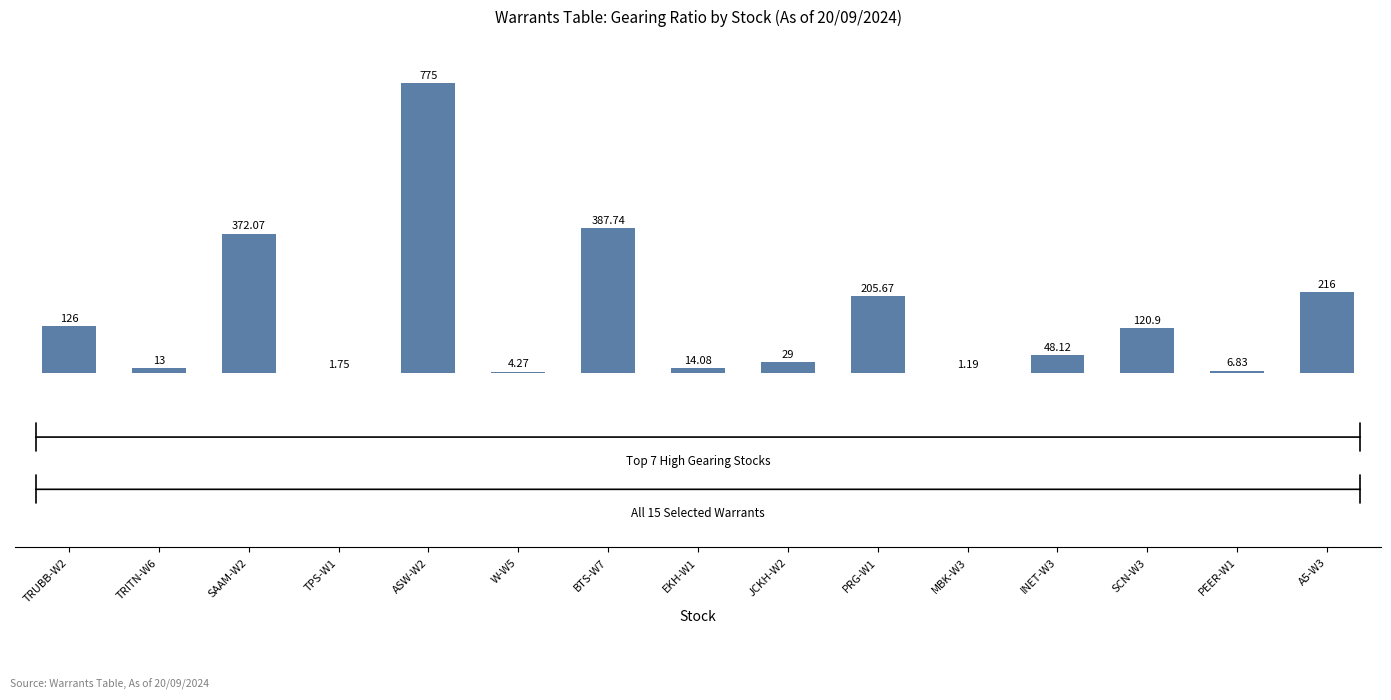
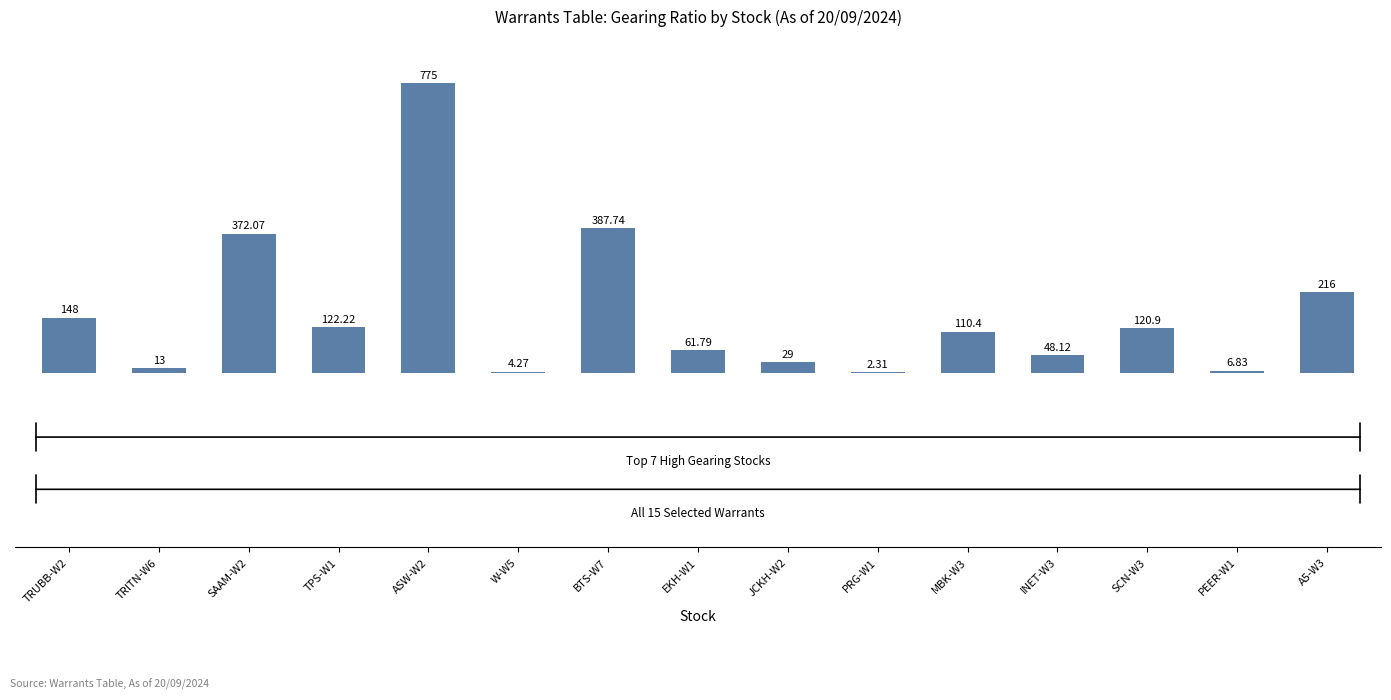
  {
-   "TRUBB-W2": 126,
+   "TRUBB-W2": 148,
    "TRITN-W6": 13,
    "SAAM-W2": 372.07,
-   "TPS-W1": 1.75,
+   "TPS-W1": 122.22,
    "ASW-W2": 775,
    "W-W5": 4.27,
    "BTS-W7": 387.74,
-   "EKH-W1": 14.08,
+   "EKH-W1": 61.79,
    "JCKH-W2": 29,
-   "PRG-W1": 205.67,
-   "MBK-W3": 1.19,
+   "PRG-W1": 2.31,
+   "MBK-W3": 110.4,
    "INET-W3": 48.12,
    "SCN-W3": 120.9,
    "PEER-W1": 6.83,
    "A5-W3": 216
  }
